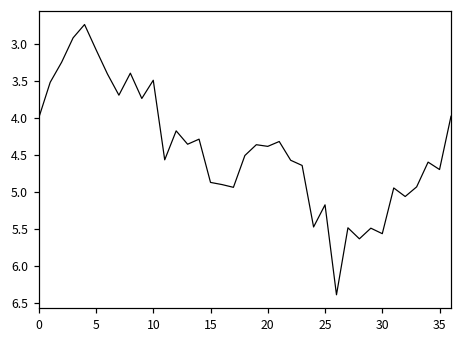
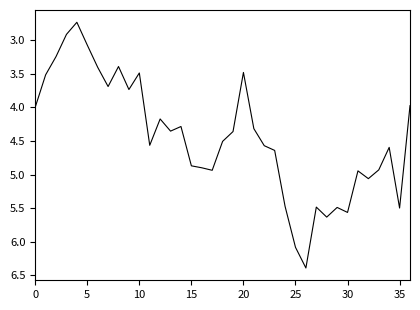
  {
    "0": 4.0,
    "5": 3.1,
    "10": 3.5,
    "15": 4.9,
-   "20": 4.4,
-   "25": 5.2,
+   "20": 3.5,
+   "25": 6.1,
    "30": 5.6,
-   "35": 4.7
+   "35": 5.5
  }
